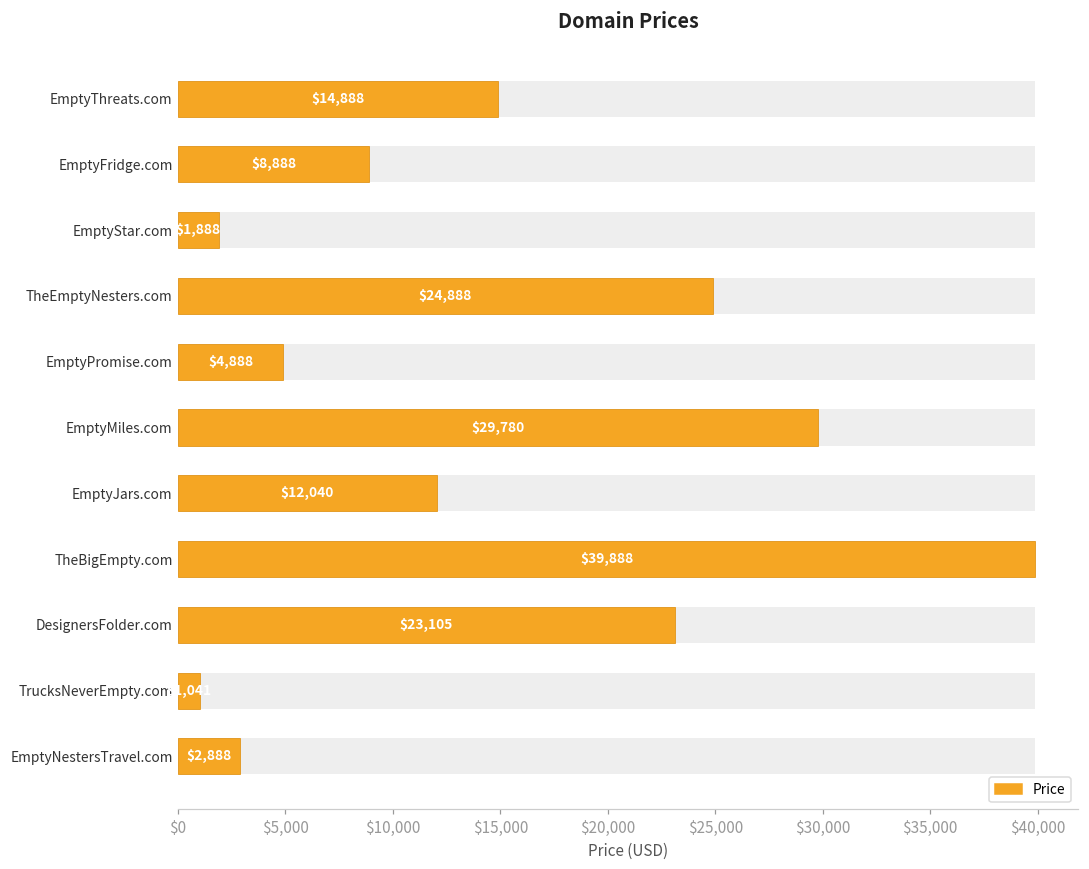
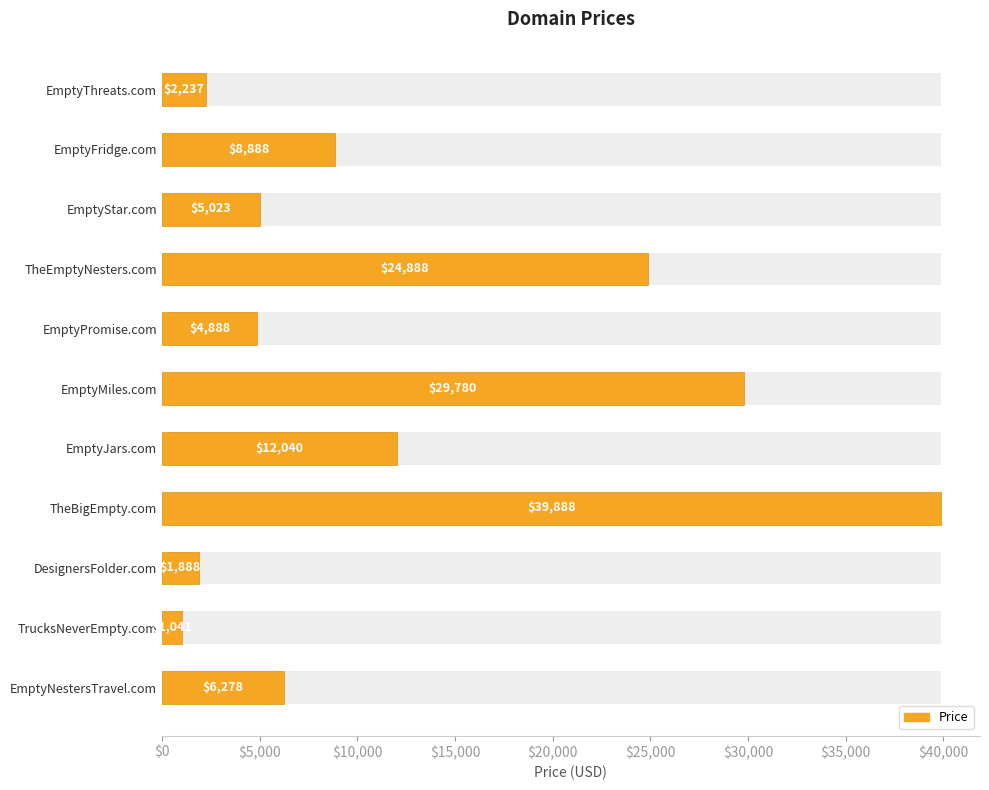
  {
    "Price": {
-     "EmptyThreats.com": "$14,888",
-     "EmptyStar.com": "$1,888",
+     "EmptyThreats.com": "$2,237",
+     "EmptyStar.com": "$5,023",
      "TheBigEmpty.com": "$39,888",
-     "DesignersFolder.com": "$23,105",
-     "EmptyNestersTravel.com": "$2,888"
+     "DesignersFolder.com": "$1,888",
+     "EmptyNestersTravel.com": "$6,278"
    }
  }
